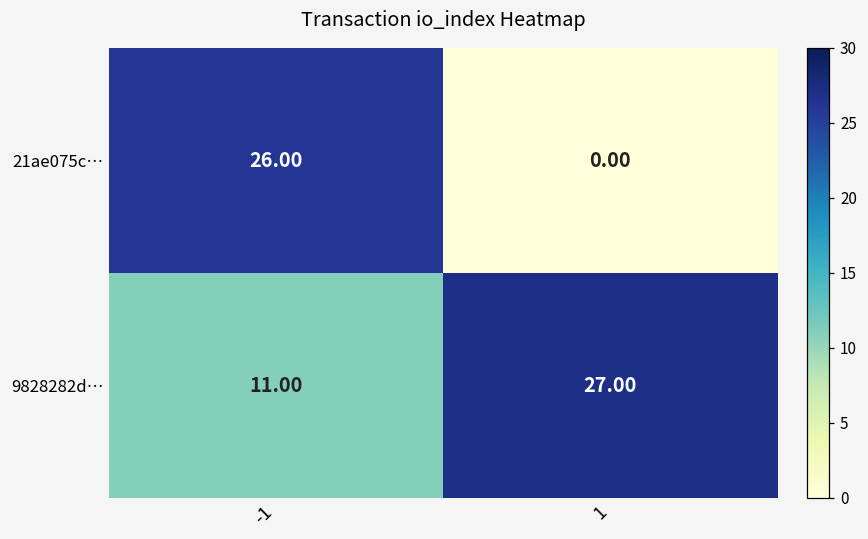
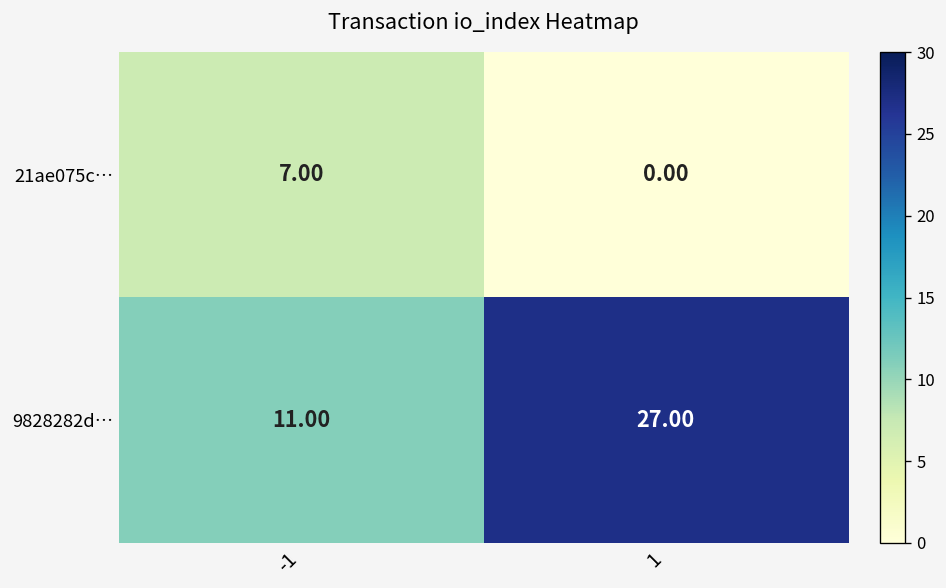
  {
    "21ae075c…": {
-     "-1": 26.00,
+     "-1": 7.00,
      "1": 0.00
    },
    "9828282d…": {
      "-1": 11.00,
      "1": 27.00
    }
  }
